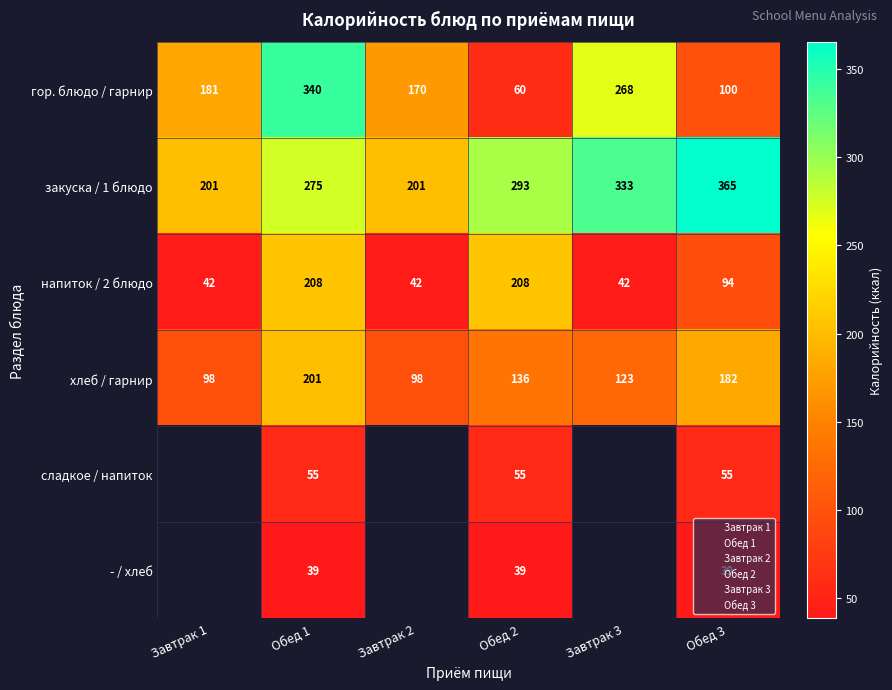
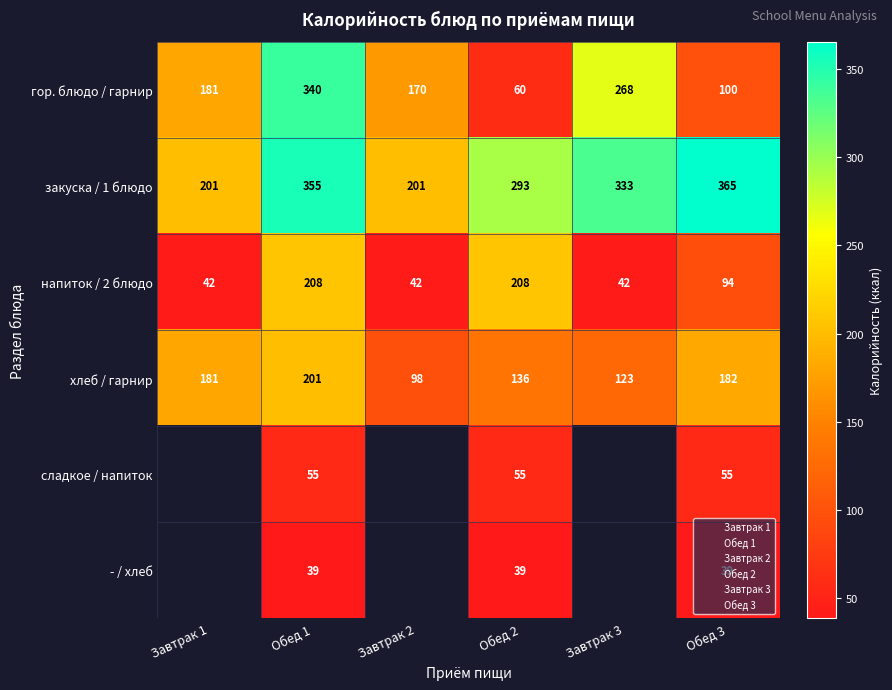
  {
    "гор. блюдо / гарнир": {
      "Завтрак 1": 181,
      "Обед 1": 340,
      "Завтрак 2": 170,
      "Обед 2": 60,
      "Завтрак 3": 268,
      "Обед 3": 100
    },
    "закуска / 1 блюдо": {
      "Завтрак 1": 201,
-     "Обед 1": 275,
+     "Обед 1": 355,
      "Завтрак 2": 201,
      "Обед 2": 293,
      "Завтрак 3": 333,
      "Обед 3": 365
    },
    "напиток / 2 блюдо": {
      "Завтрак 1": 42,
      "Обед 1": 208,
      "Завтрак 2": 42,
      "Обед 2": 208,
      "Завтрак 3": 42,
      "Обед 3": 94
    },
    "хлеб / гарнир": {
-     "Завтрак 1": 98,
+     "Завтрак 1": 181,
      "Обед 1": 201,
      "Завтрак 2": 98,
      "Обед 2": 136,
      "Завтрак 3": 123,
      "Обед 3": 182
    },
    "сладкое / напиток": {
      "Обед 1": 55,
      "Обед 2": 55,
      "Обед 3": 55
    },
    "- / хлеб": {
      "Обед 1": 39,
      "Обед 2": 39
    }
  }
